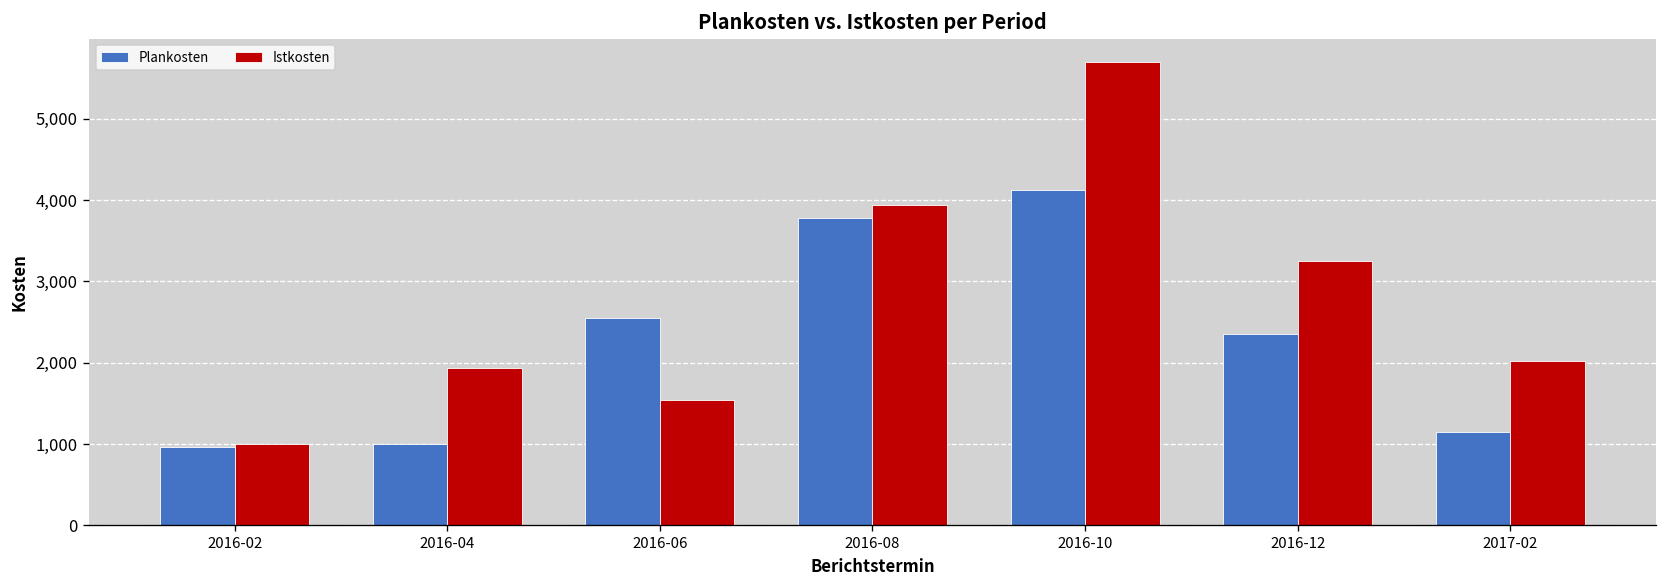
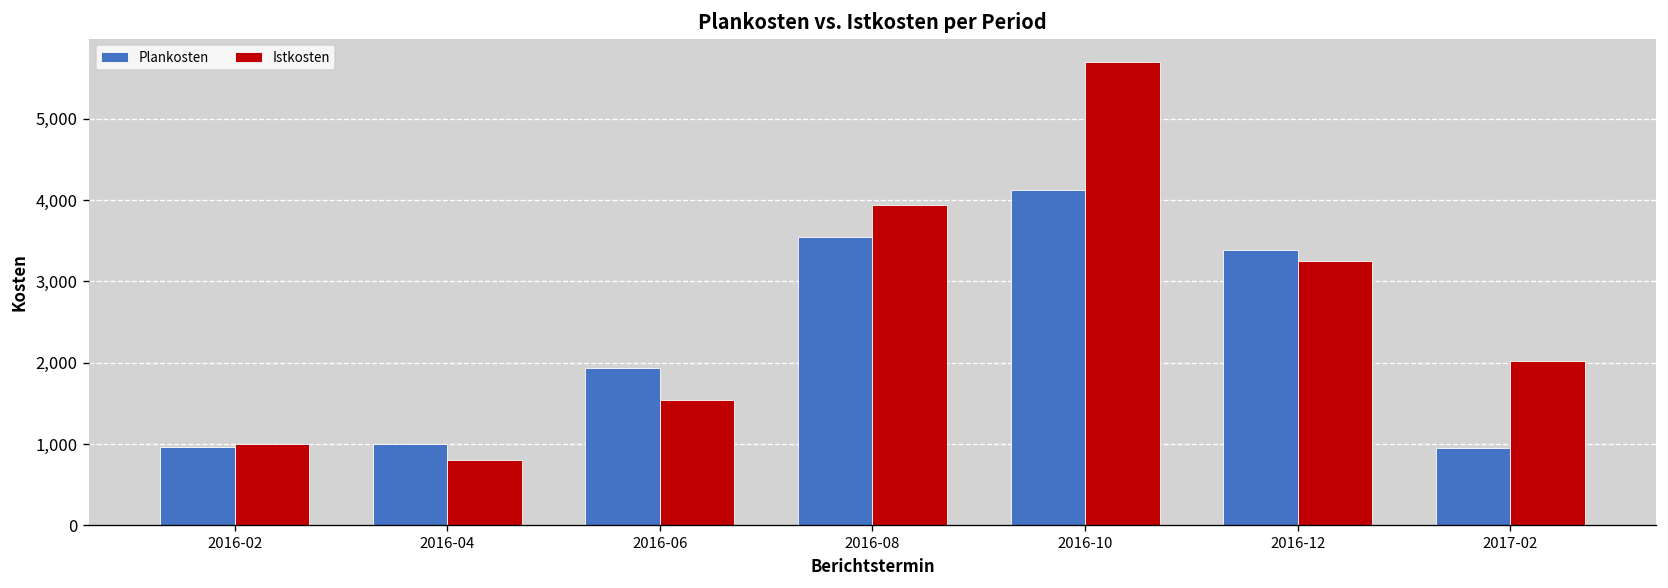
  {
    "Plankosten": {
      "2016-02": "1,000",
      "2016-04": "1,000",
-     "2016-06": "2,600",
-     "2016-08": "3,800",
+     "2016-06": "1,900",
+     "2016-08": "3,600",
      "2016-10": "4,100",
-     "2016-12": "2,400",
-     "2017-02": "1,100"
+     "2016-12": "3,400",
+     "2017-02": "1,000"
    },
    "Istkosten": {
      "2016-02": "1,000",
-     "2016-04": "1,900",
+     "2016-04": "800",
      "2016-06": "1,500",
      "2016-08": "3,900",
      "2016-10": "5,700",
      "2016-12": "3,300",
      "2017-02": "2,000"
    }
  }
